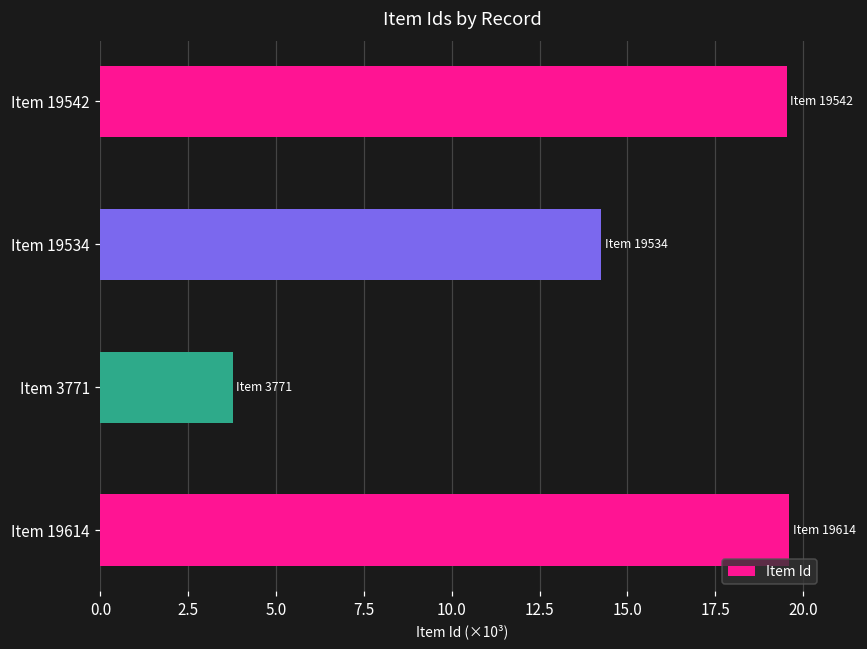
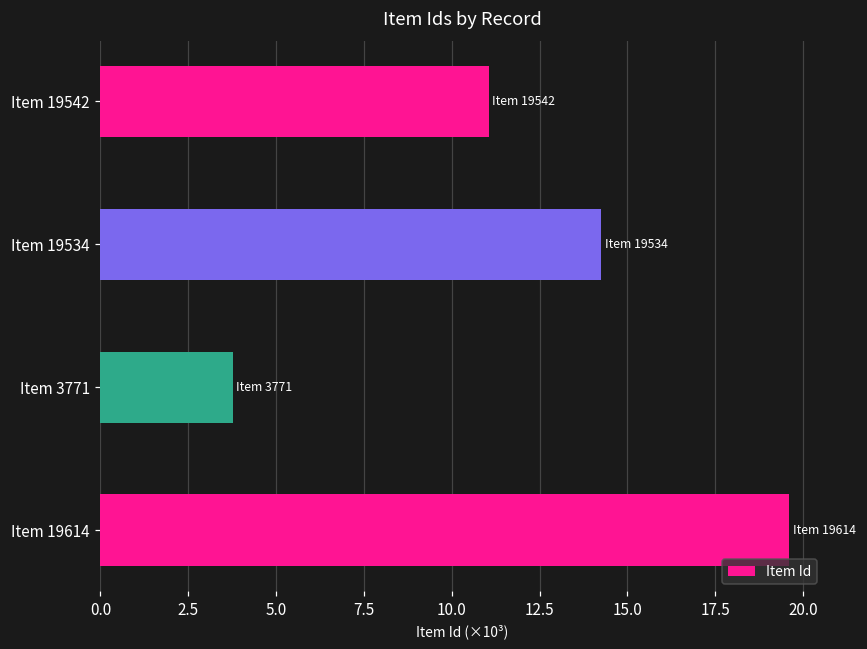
  {
-   "Item 19542": 19.5
+   "Item 19542": 11.1
  }
